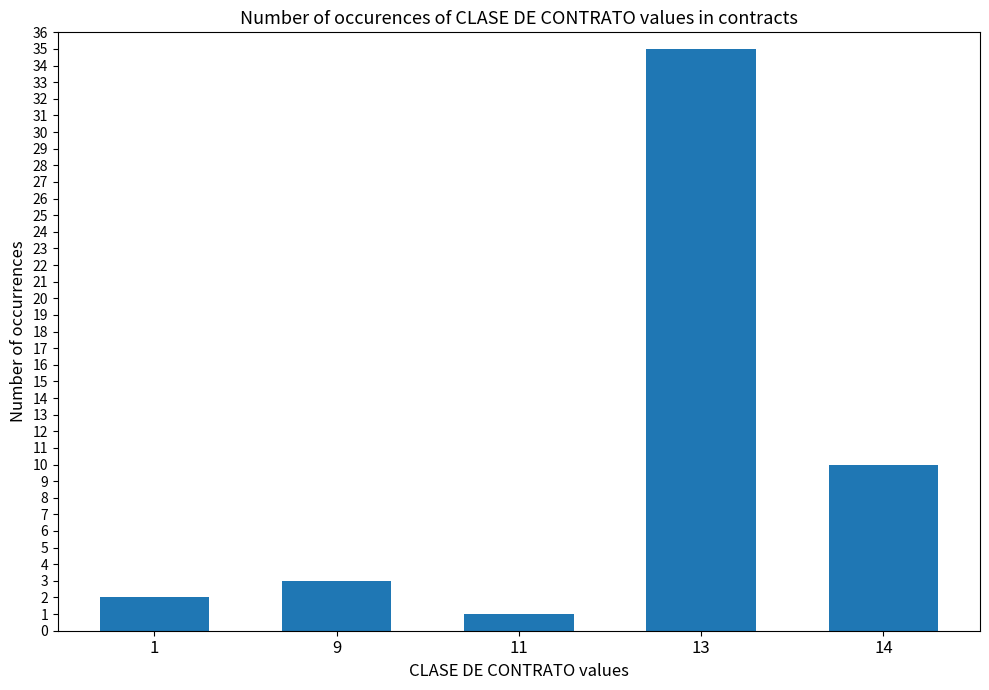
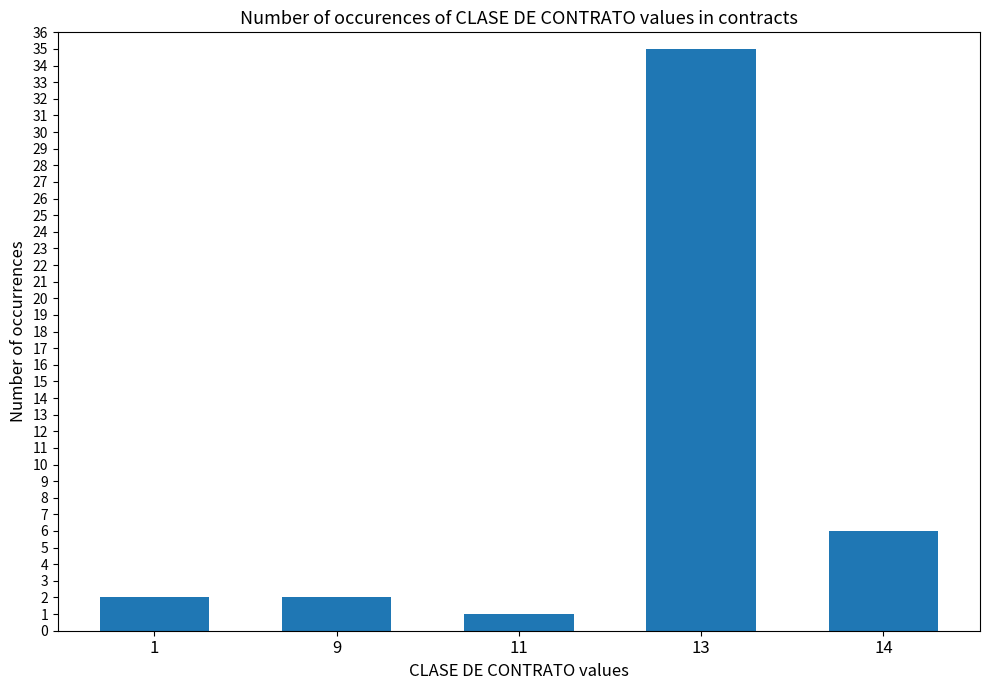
  {
    "1": 2,
-   "9": 3,
+   "9": 2,
    "11": 1,
    "13": 35,
-   "14": 10
+   "14": 6
  }
